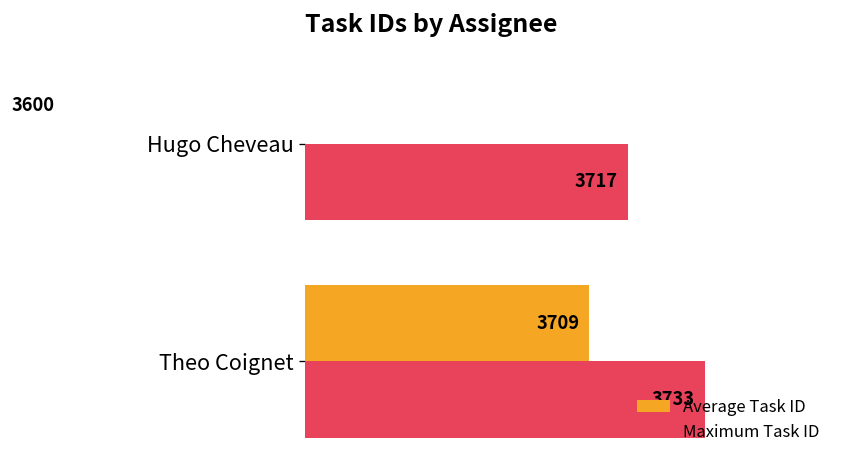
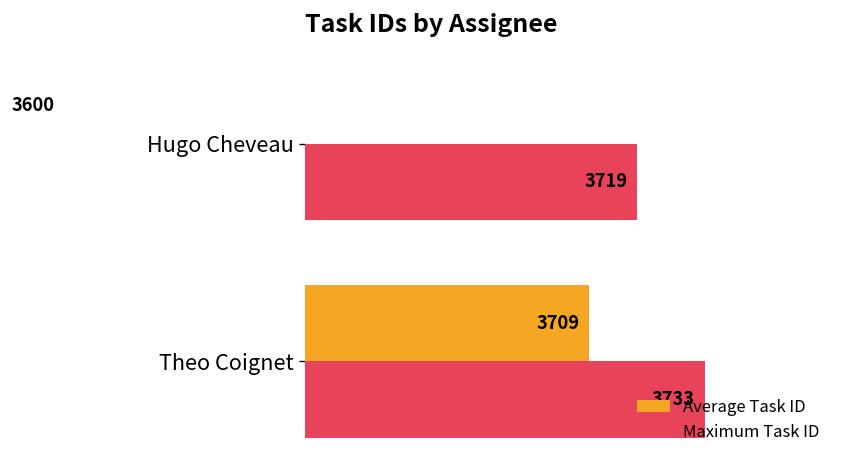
  {
    "Average Task ID": {
      "Theo Coignet": 3709
    },
    "Maximum Task ID": {
-     "Hugo Cheveau": 3717,
+     "Hugo Cheveau": 3719,
      "Theo Coignet": 3733
    }
  }
